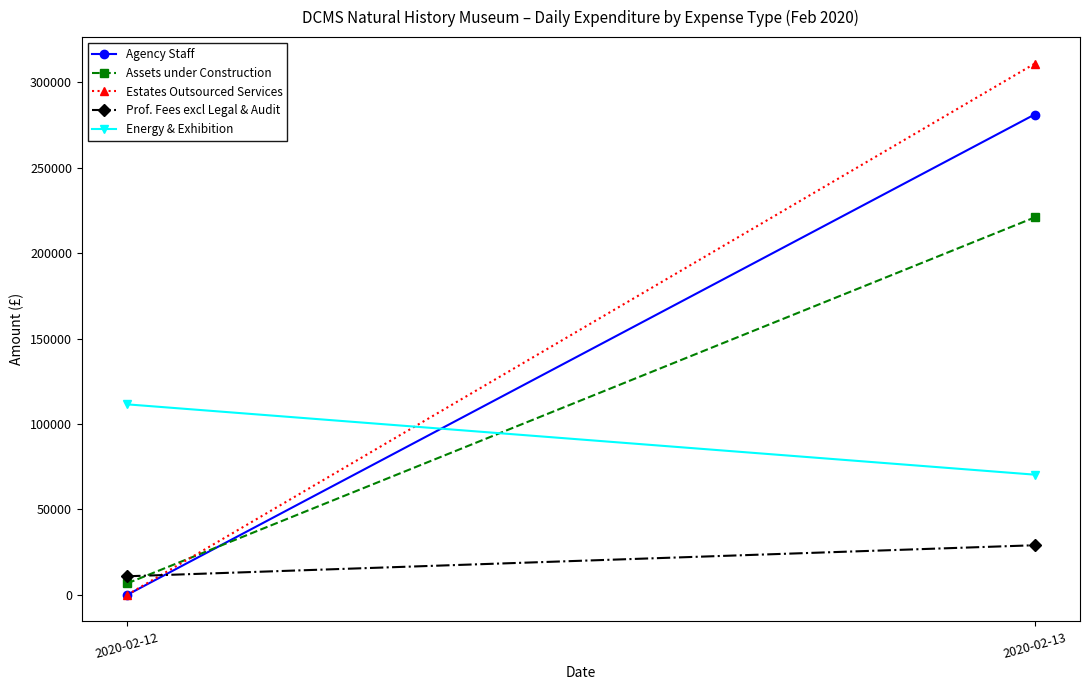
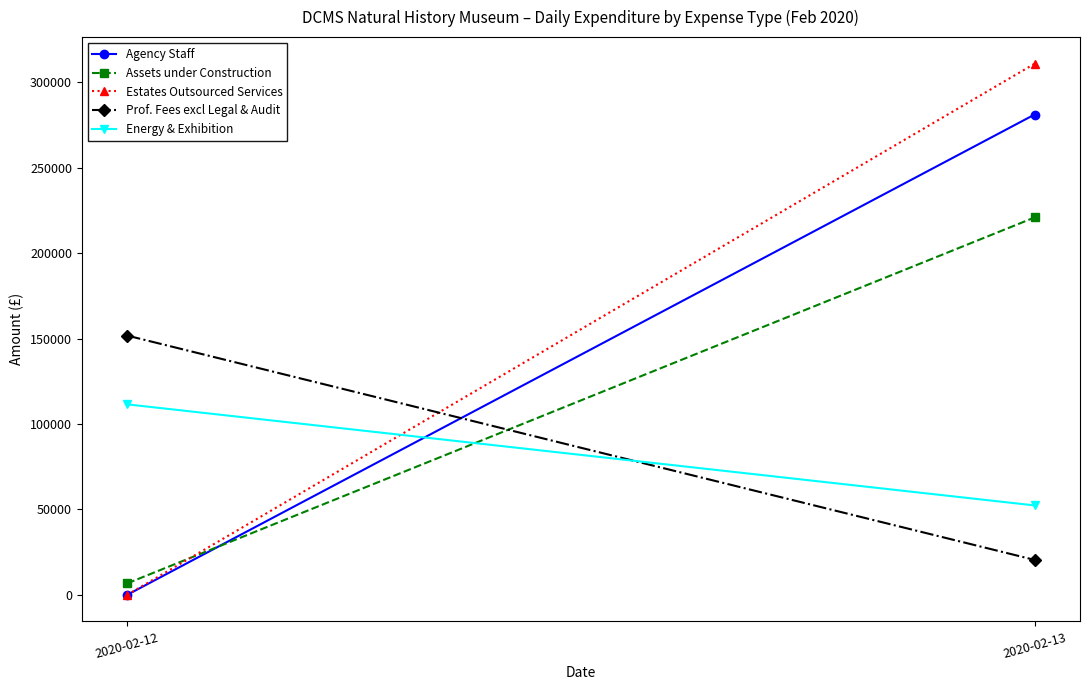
  {
    "Agency Staff": {
      "2020-02-13": 281000
    },
    "Assets under Construction": {
      "2020-02-12": 7000,
      "2020-02-13": 221000
    },
    "Estates Outsourced Services": {
      "2020-02-13": 311000
    },
    "Prof. Fees excl Legal & Audit": {
-     "2020-02-12": 11000,
-     "2020-02-13": 29000
+     "2020-02-12": 152000,
+     "2020-02-13": 20000
    },
    "Energy & Exhibition": {
      "2020-02-12": 111000,
-     "2020-02-13": 70000
+     "2020-02-13": 52000
    }
  }
